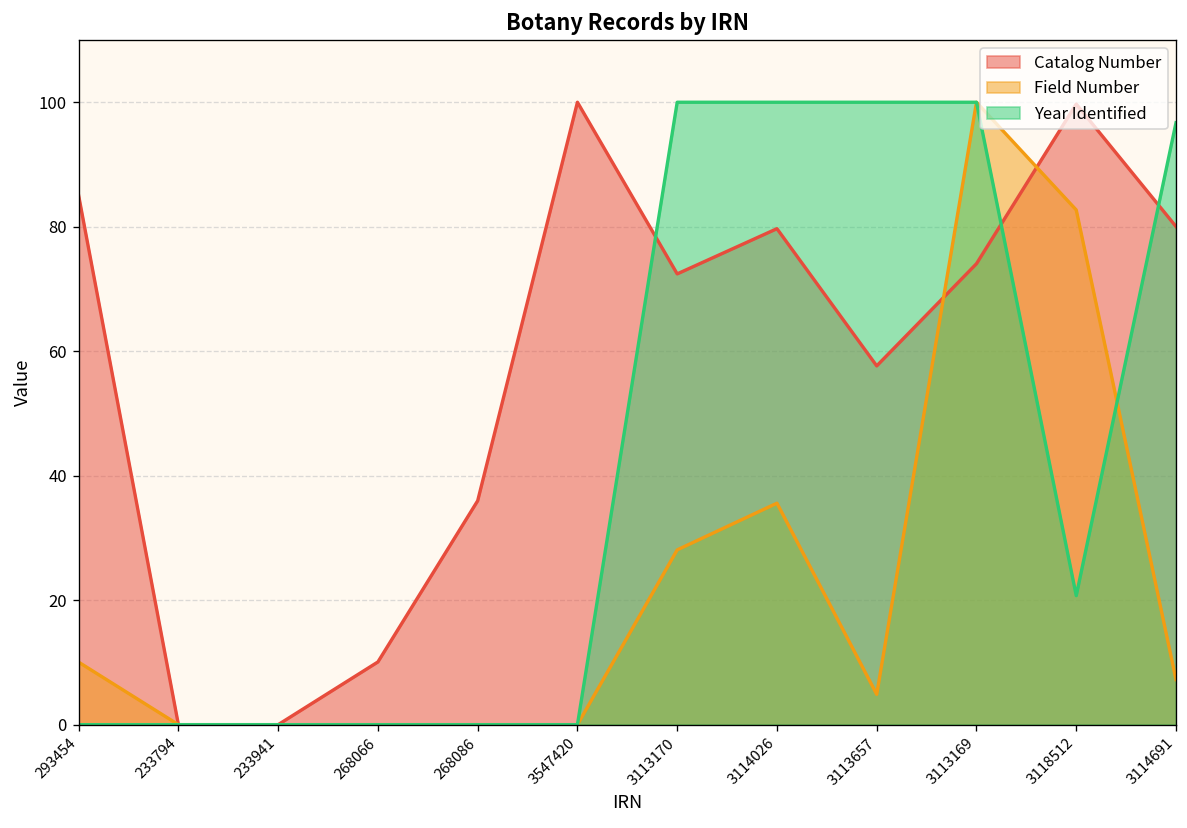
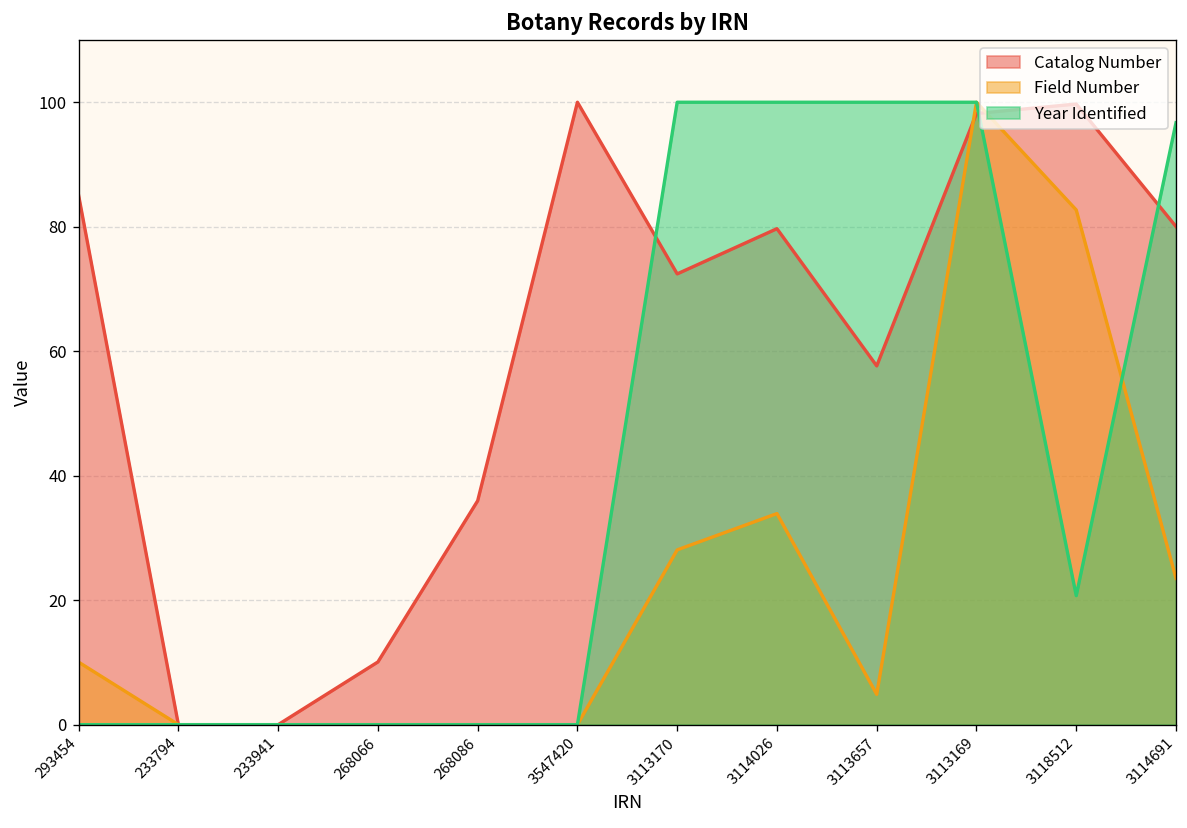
  {
    "Catalog Number": {
      "293454": 85,
      "268066": 10,
      "268086": 36,
      "3547420": 100,
      "3113170": 72,
      "3114026": 80,
      "3113657": 58,
-     "3113169": 74,
+     "3113169": 98,
      "3114691": 80
    },
    "Field Number": {
      "293454": 10,
      "3113170": 28,
-     "3114026": 36,
+     "3114026": 34,
      "3113657": 5,
      "3118512": 83,
-     "3114691": 7
+     "3114691": 23
    },
    "Year Identified": {
      "293454": 0,
      "3113170": 100,
      "3114026": 100,
      "3113657": 100,
      "3118512": 21,
      "3114691": 97
    }
  }
